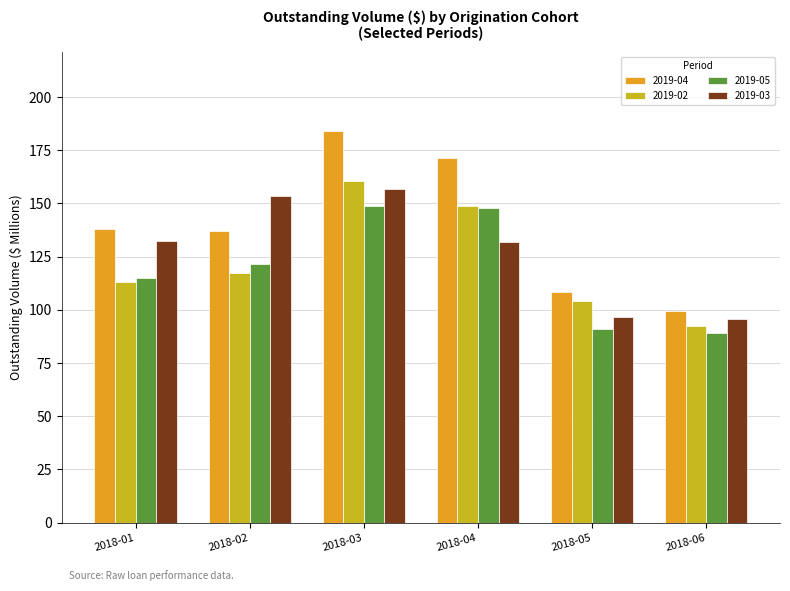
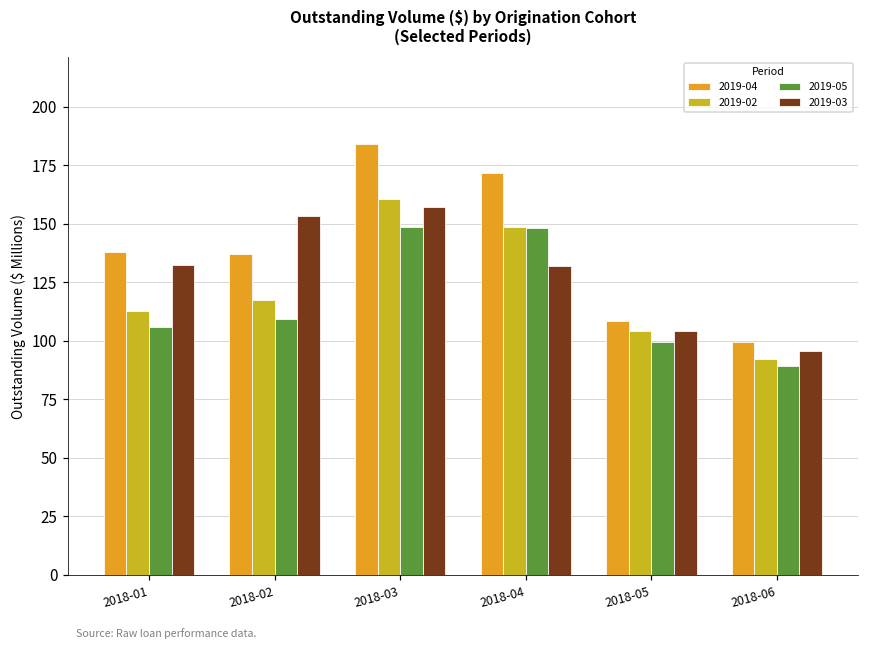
  {
    "2019-05": {
-     "2018-01": 115,
-     "2018-02": 121,
+     "2018-01": 106,
+     "2018-02": 109,
      "2018-03": 149,
      "2018-04": 148,
-     "2018-05": 91,
+     "2018-05": 99,
      "2018-06": 89
    },
    "2019-03": {
      "2018-01": 132,
      "2018-02": 153,
      "2018-03": 157,
      "2018-04": 132,
-     "2018-05": 97,
+     "2018-05": 104,
      "2018-06": 96
    }
  }
